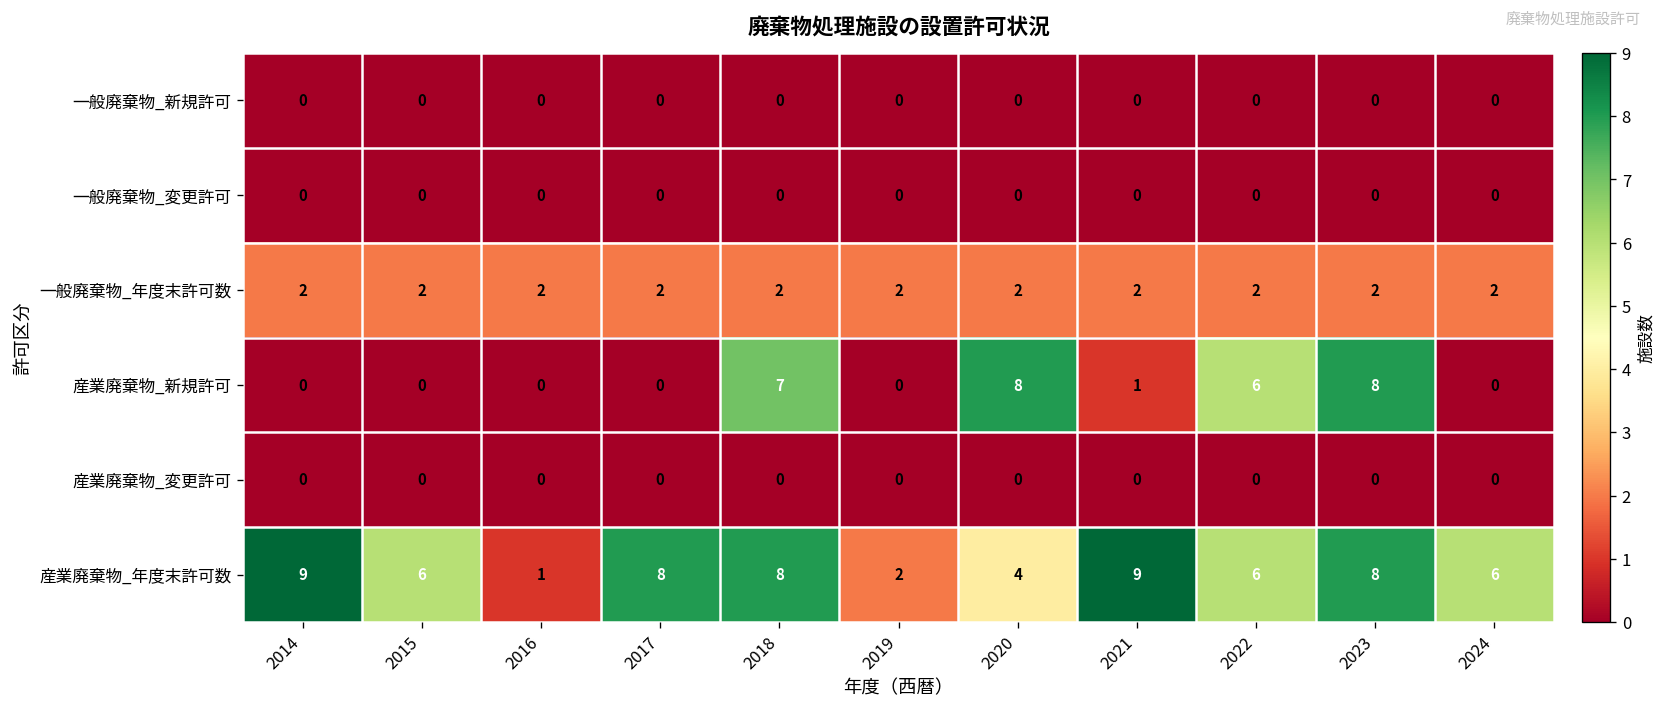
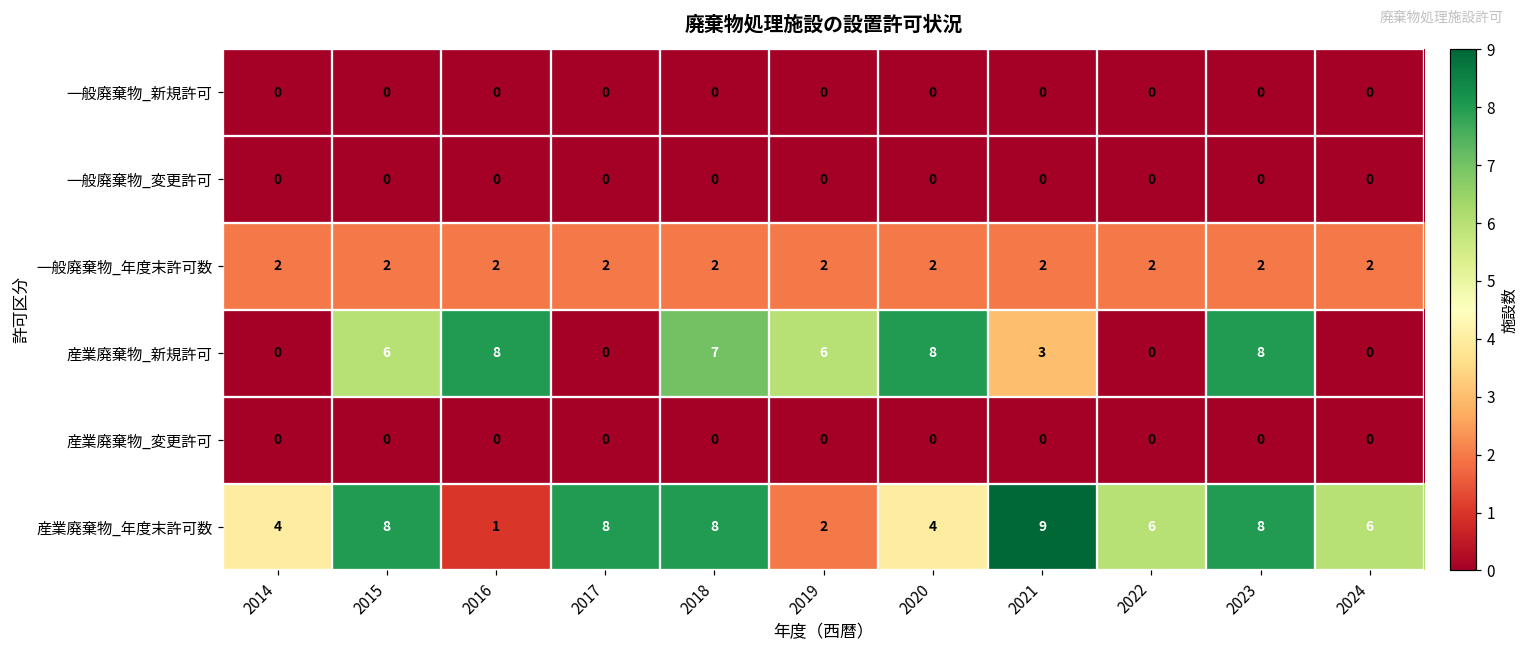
  {
    "一般廃棄物_新規許可": {
      "2014": 0,
      "2015": 0,
      "2016": 0,
      "2017": 0,
      "2018": 0,
      "2019": 0,
      "2020": 0,
      "2021": 0,
      "2022": 0,
      "2023": 0,
      "2024": 0
    },
    "一般廃棄物_変更許可": {
      "2014": 0,
      "2015": 0,
      "2016": 0,
      "2017": 0,
      "2018": 0,
      "2019": 0,
      "2020": 0,
      "2021": 0,
      "2022": 0,
      "2023": 0,
      "2024": 0
    },
    "一般廃棄物_年度末許可数": {
      "2014": 2,
      "2015": 2,
      "2016": 2,
      "2017": 2,
      "2018": 2,
      "2019": 2,
      "2020": 2,
      "2021": 2,
      "2022": 2,
      "2023": 2,
      "2024": 2
    },
    "産業廃棄物_新規許可": {
      "2014": 0,
-     "2015": 0,
-     "2016": 0,
+     "2015": 6,
+     "2016": 8,
      "2017": 0,
      "2018": 7,
-     "2019": 0,
+     "2019": 6,
      "2020": 8,
-     "2021": 1,
-     "2022": 6,
+     "2021": 3,
+     "2022": 0,
      "2023": 8,
      "2024": 0
    },
    "産業廃棄物_変更許可": {
      "2014": 0,
      "2015": 0,
      "2016": 0,
      "2017": 0,
      "2018": 0,
      "2019": 0,
      "2020": 0,
      "2021": 0,
      "2022": 0,
      "2023": 0,
      "2024": 0
    },
    "産業廃棄物_年度末許可数": {
-     "2014": 9,
-     "2015": 6,
+     "2014": 4,
+     "2015": 8,
      "2016": 1,
      "2017": 8,
      "2018": 8,
      "2019": 2,
      "2020": 4,
      "2021": 9,
      "2022": 6,
      "2023": 8,
      "2024": 6
    }
  }
